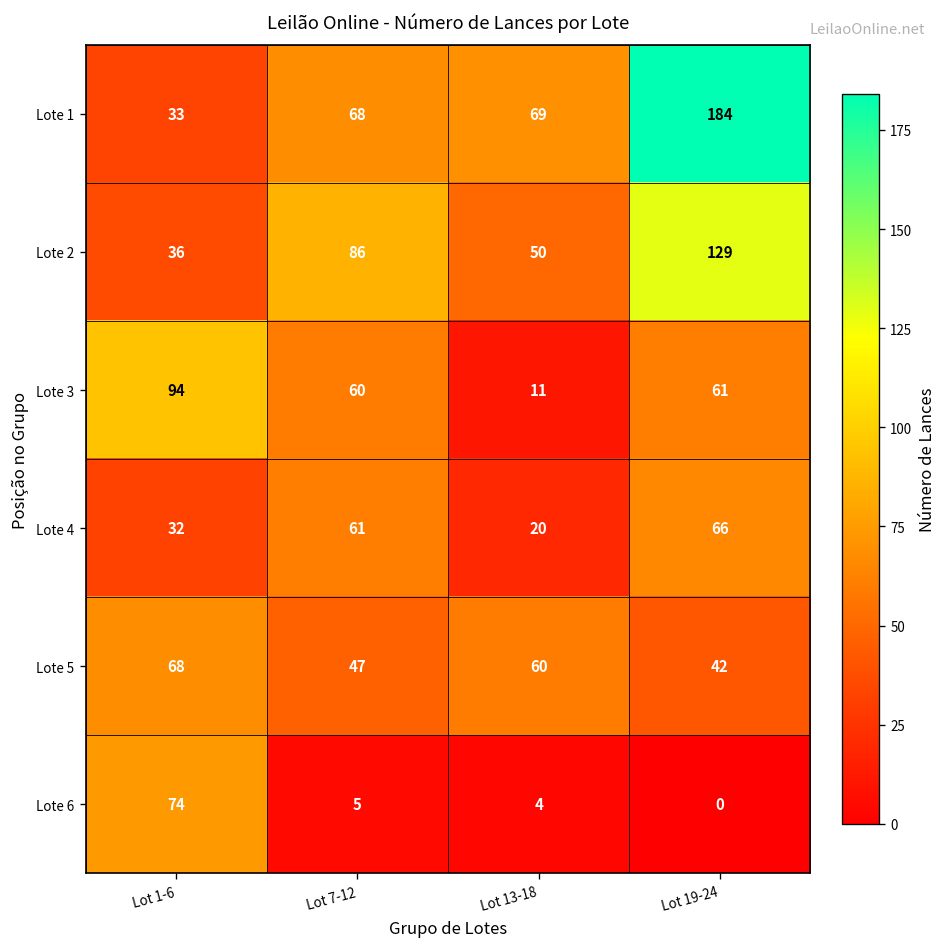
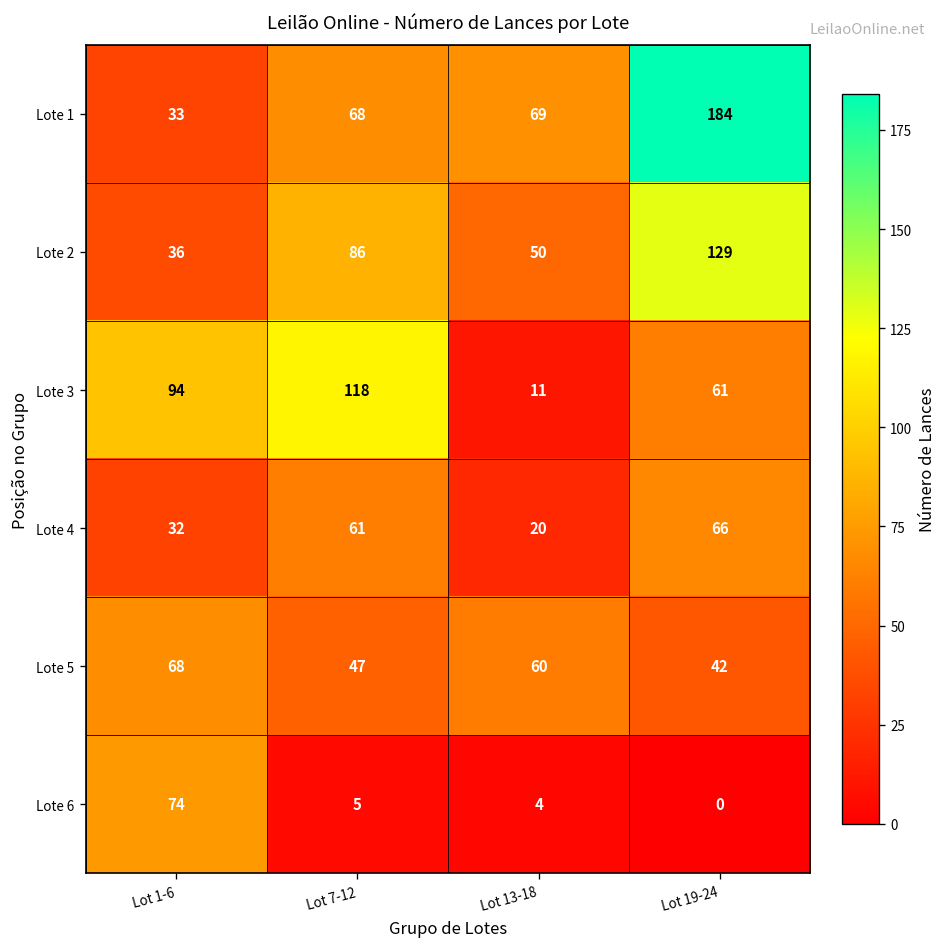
  {
    "Lote 1": {
      "Lot 1-6": 33,
      "Lot 7-12": 68,
      "Lot 13-18": 69,
      "Lot 19-24": 184
    },
    "Lote 2": {
      "Lot 1-6": 36,
      "Lot 7-12": 86,
      "Lot 13-18": 50,
      "Lot 19-24": 129
    },
    "Lote 3": {
      "Lot 1-6": 94,
-     "Lot 7-12": 60,
+     "Lot 7-12": 118,
      "Lot 13-18": 11,
      "Lot 19-24": 61
    },
    "Lote 4": {
      "Lot 1-6": 32,
      "Lot 7-12": 61,
      "Lot 13-18": 20,
      "Lot 19-24": 66
    },
    "Lote 5": {
      "Lot 1-6": 68,
      "Lot 7-12": 47,
      "Lot 13-18": 60,
      "Lot 19-24": 42
    },
    "Lote 6": {
      "Lot 1-6": 74,
      "Lot 7-12": 5,
      "Lot 13-18": 4,
      "Lot 19-24": 0
    }
  }
